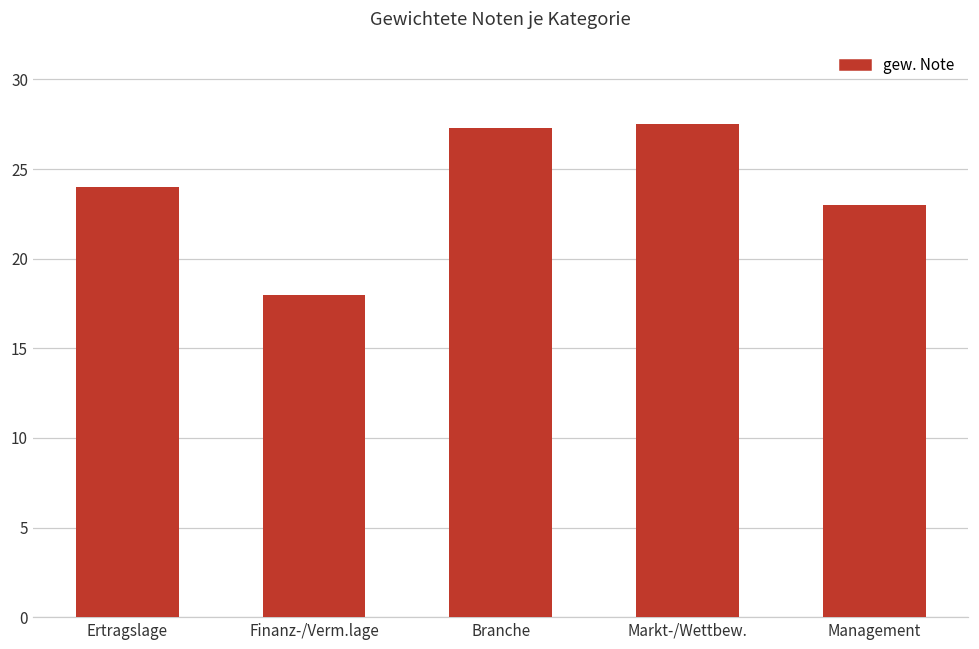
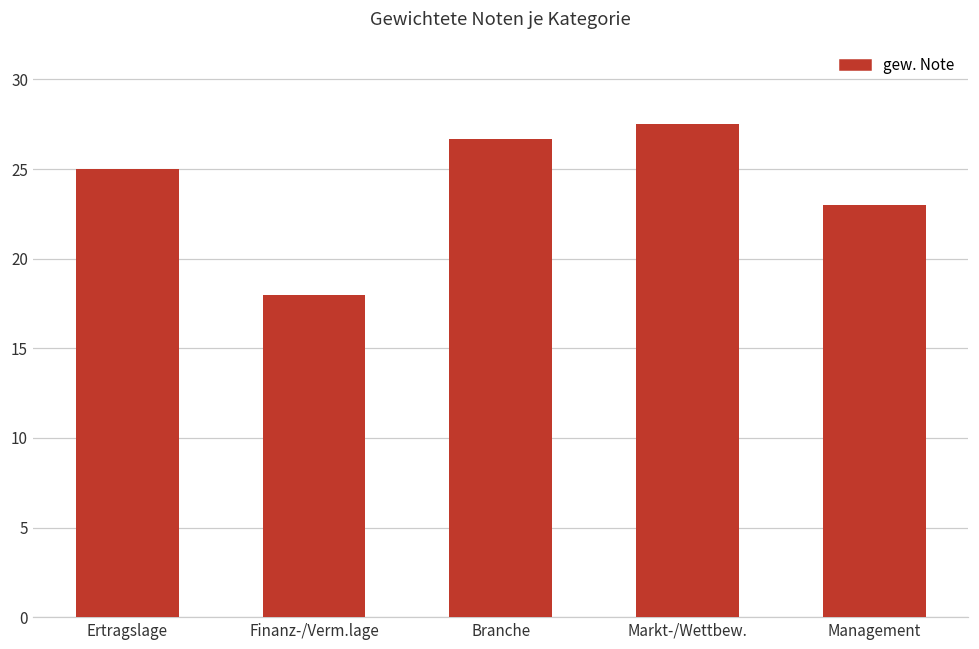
  {
-   "Ertragslage": 24.0,
+   "Ertragslage": 25.0,
    "Finanz-/Verm.lage": 18.0,
-   "Branche": 27.3,
+   "Branche": 26.7,
    "Markt-/Wettbew.": 27.5,
    "Management": 23.0
  }
